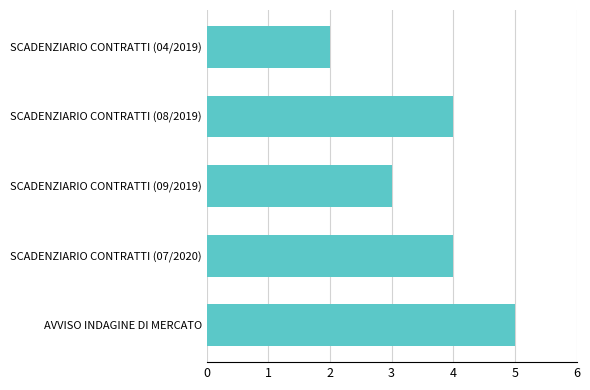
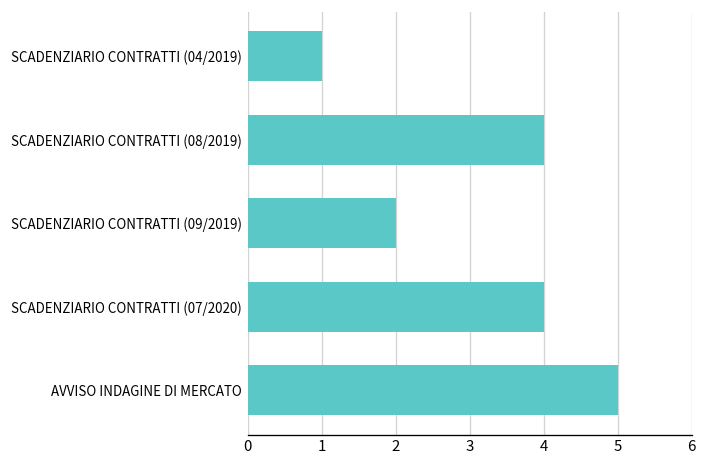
  {
-   "SCADENZIARIO CONTRATTI (04/2019)": 2,
+   "SCADENZIARIO CONTRATTI (04/2019)": 1,
    "SCADENZIARIO CONTRATTI (08/2019)": 4,
-   "SCADENZIARIO CONTRATTI (09/2019)": 3,
+   "SCADENZIARIO CONTRATTI (09/2019)": 2,
    "SCADENZIARIO CONTRATTI (07/2020)": 4,
    "AVVISO INDAGINE DI MERCATO": 5
  }
